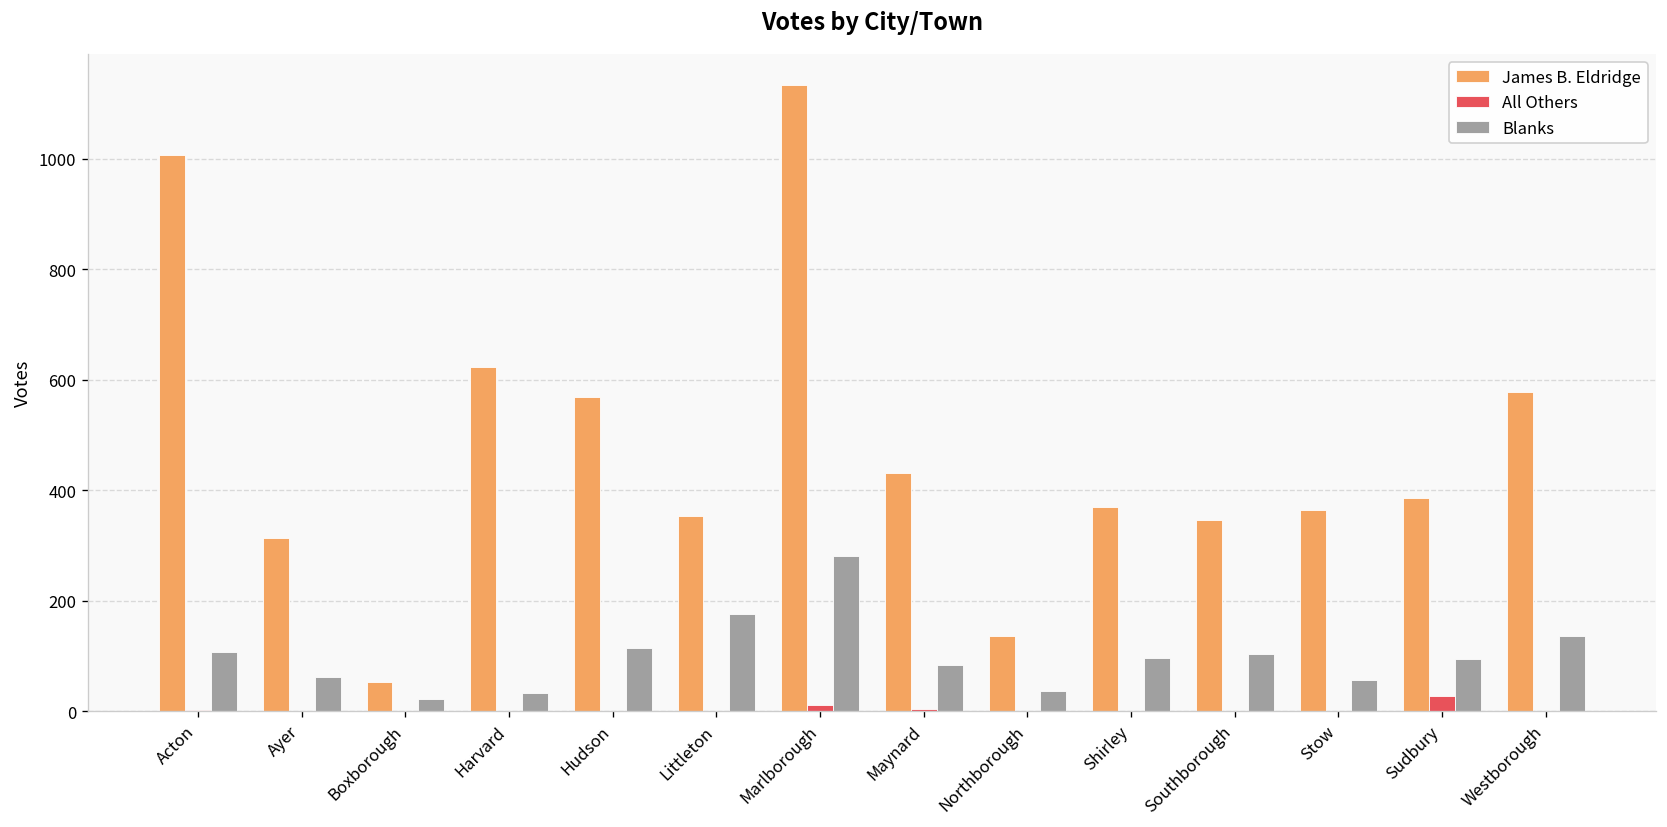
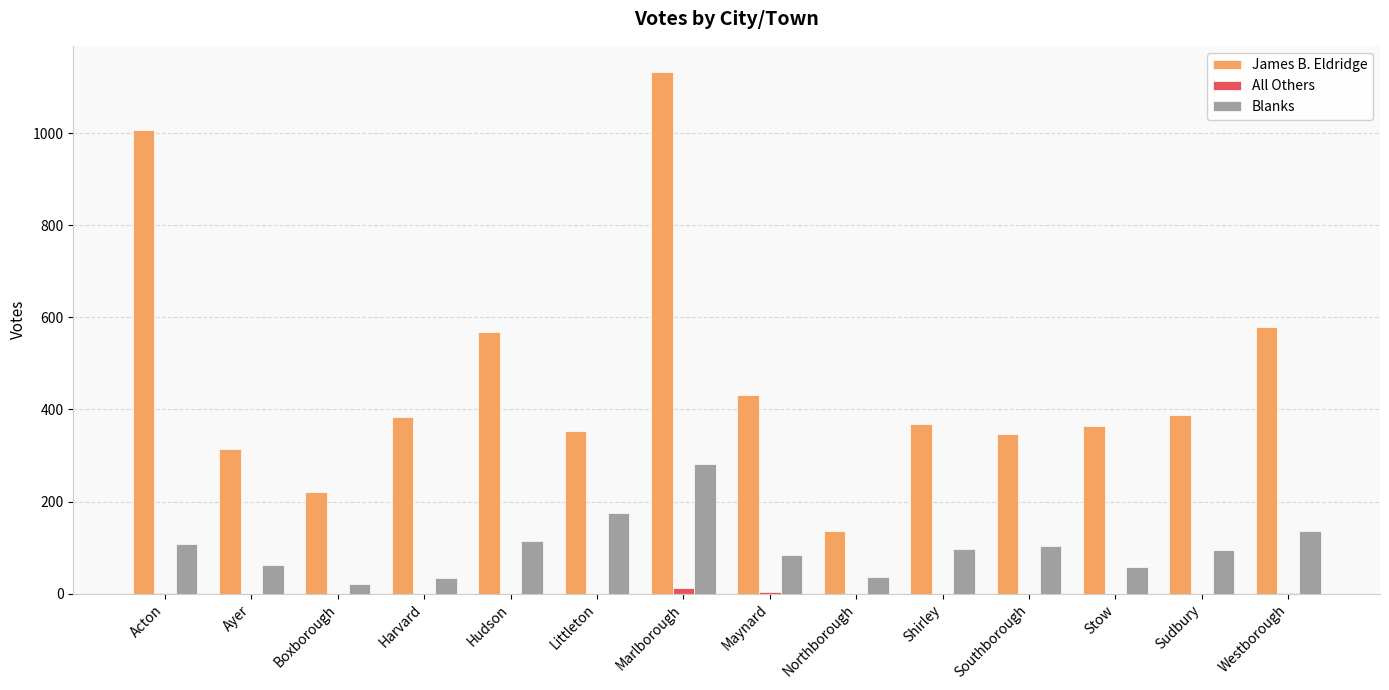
  {
    "James B. Eldridge": {
      "Acton": 1010,
      "Ayer": 310,
-     "Boxborough": 50,
-     "Harvard": 620,
+     "Boxborough": 220,
+     "Harvard": 380,
      "Hudson": 570,
      "Littleton": 350,
      "Marlborough": 1130,
      "Maynard": 430,
      "Northborough": 140,
      "Shirley": 370,
      "Southborough": 350,
      "Stow": 360,
      "Sudbury": 390,
      "Westborough": 580
    },
    "All Others": {
      "Ayer": 0,
      "Boxborough": 0,
      "Harvard": 0,
      "Hudson": 0,
      "Littleton": 0,
      "Marlborough": 10,
      "Northborough": 0,
      "Shirley": 0,
      "Southborough": 0,
      "Stow": 0,
-     "Sudbury": 30
+     "Sudbury": 0
    },
    "Blanks": {
      "Acton": 110,
      "Ayer": 60,
      "Boxborough": 20,
      "Harvard": 30,
      "Hudson": 110,
      "Littleton": 180,
      "Marlborough": 280,
      "Maynard": 80,
      "Northborough": 40,
      "Shirley": 100,
      "Southborough": 100,
      "Stow": 60,
      "Sudbury": 100,
      "Westborough": 140
    }
  }
